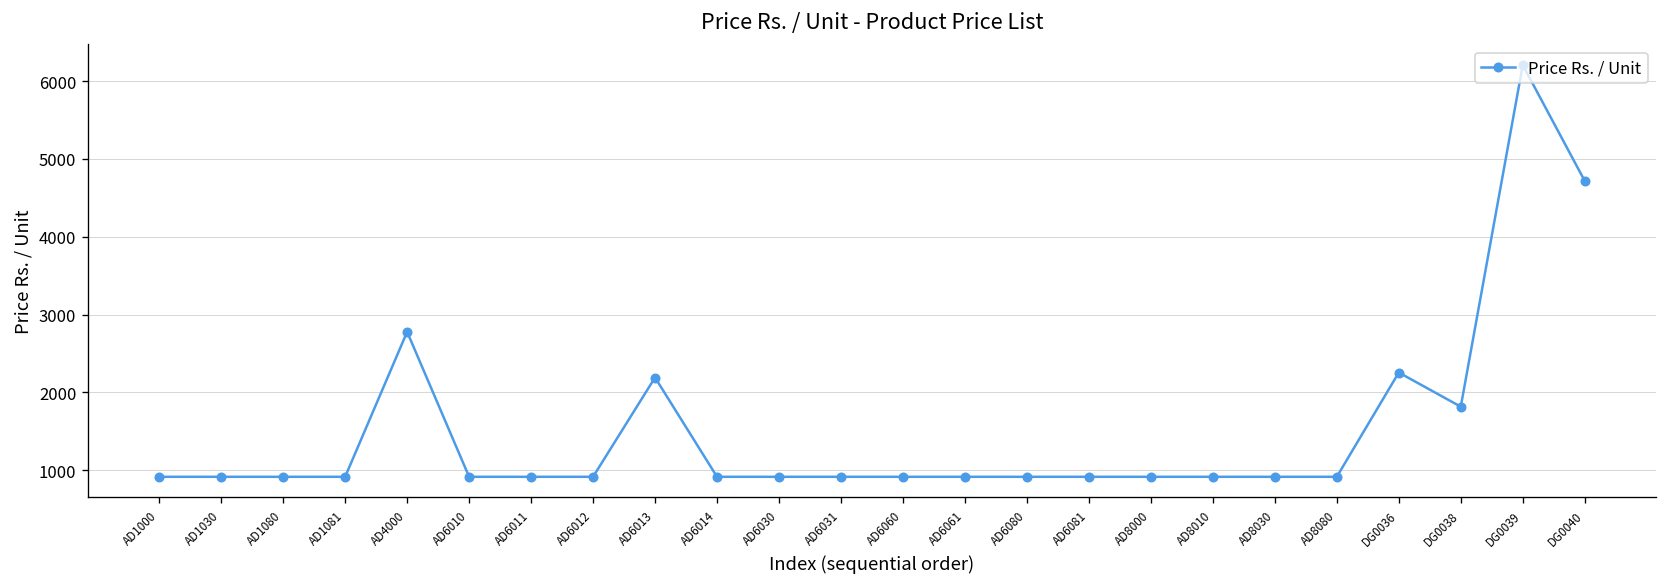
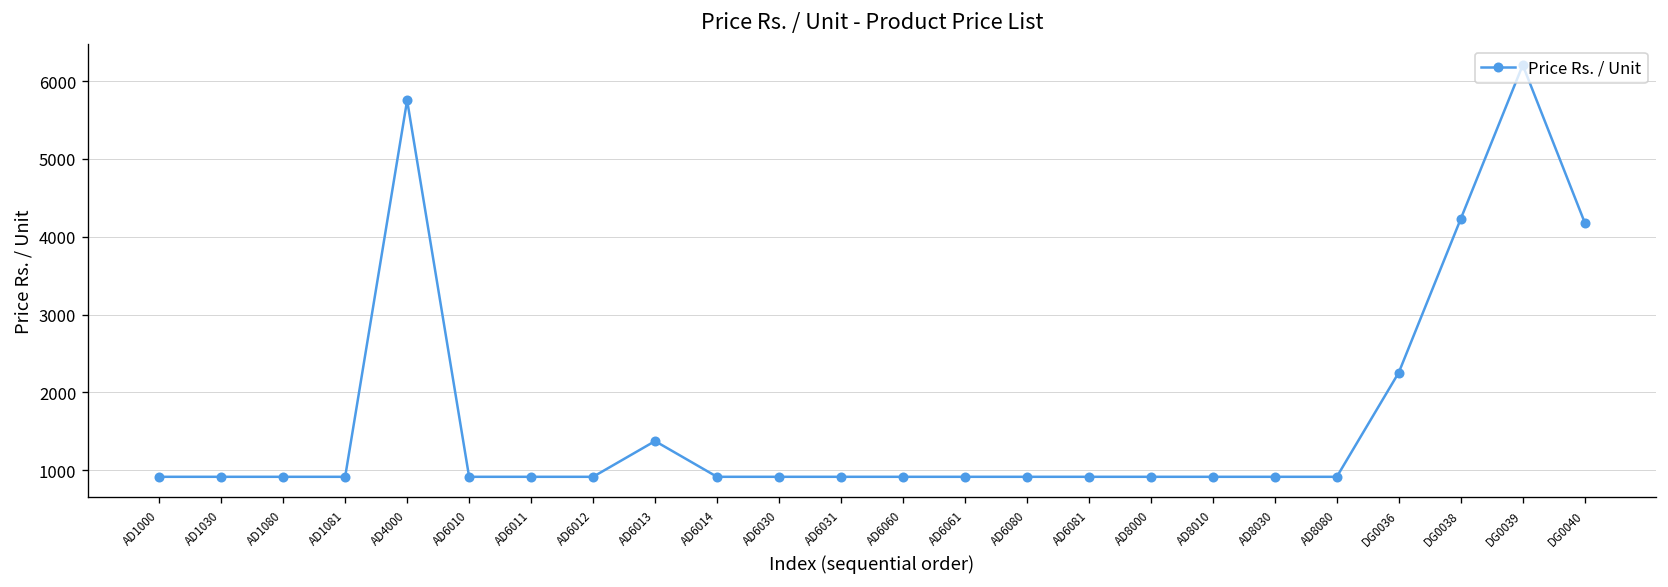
  {
    "AD1000": 900,
    "AD1030": 900,
    "AD1080": 900,
    "AD1081": 900,
-   "AD4000": 2800,
+   "AD4000": 5800,
    "AD6010": 900,
    "AD6011": 900,
    "AD6012": 900,
-   "AD6013": 2200,
+   "AD6013": 1400,
    "AD6014": 900,
    "AD6030": 900,
    "AD6031": 900,
    "AD6060": 900,
    "AD6061": 900,
    "AD6080": 900,
    "AD6081": 900,
    "AD8000": 900,
    "AD8010": 900,
    "AD8030": 900,
    "AD8080": 900,
    "DG0036": 2300,
-   "DG0038": 1800,
-   "DG0040": 4700
+   "DG0038": 4200,
+   "DG0040": 4200
  }
